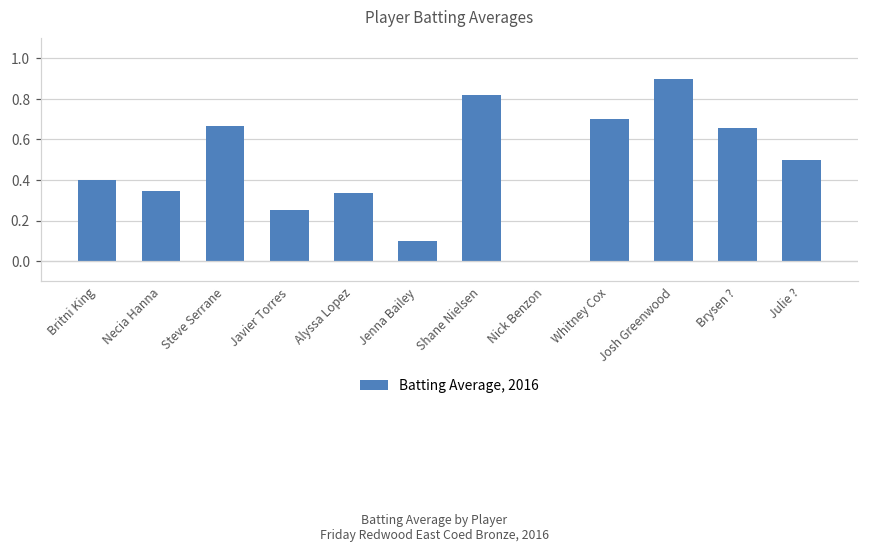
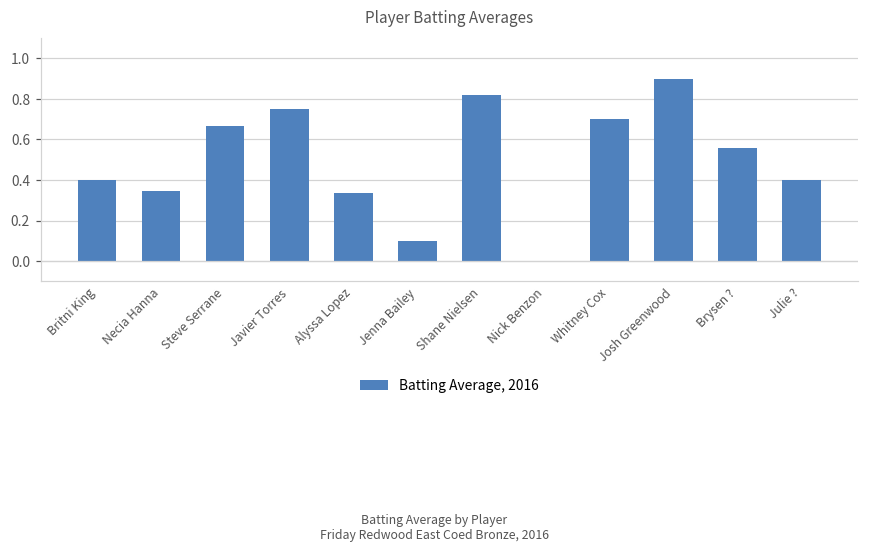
  {
    "Britni King": 0.40,
    "Necia Hanna": 0.35,
    "Steve Serrane": 0.67,
-   "Javier Torres": 0.25,
+   "Javier Torres": 0.75,
    "Alyssa Lopez": 0.34,
    "Jenna Bailey": 0.10,
    "Shane Nielsen": 0.82,
    "Nick Benzon": 0.00,
    "Whitney Cox": 0.70,
    "Josh Greenwood": 0.90,
-   "Brysen ?": 0.66,
-   "Julie ?": 0.5
+   "Brysen ?": 0.56,
+   "Julie ?": 0.4
  }
